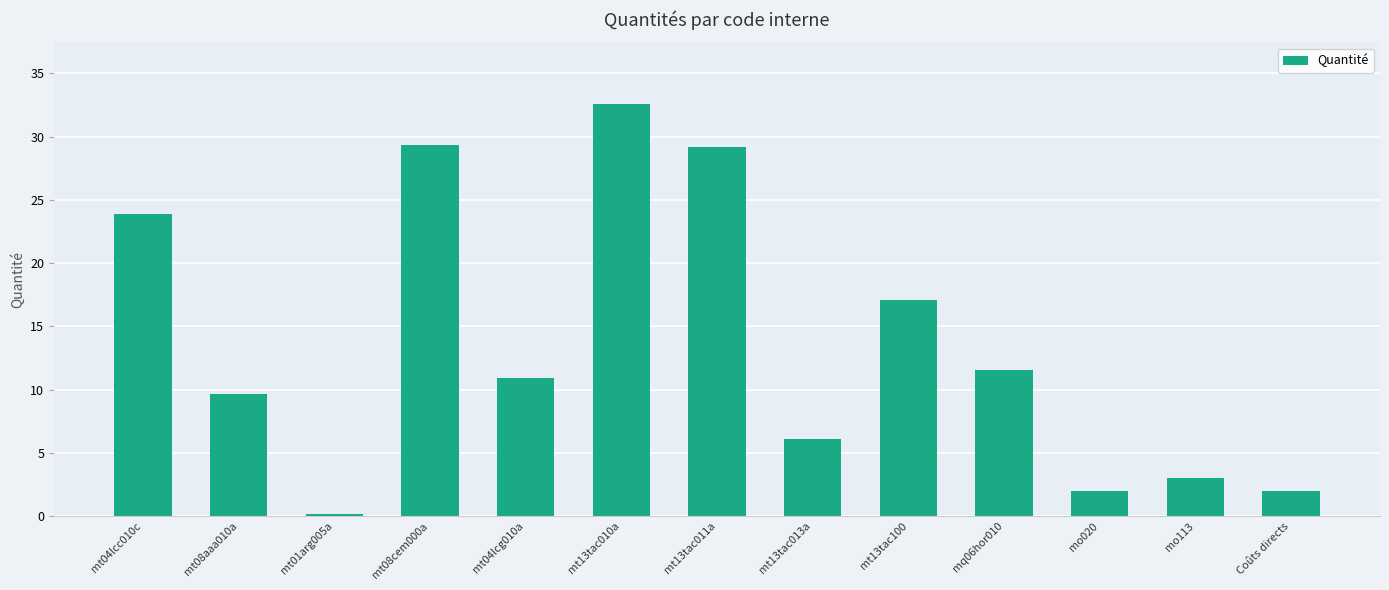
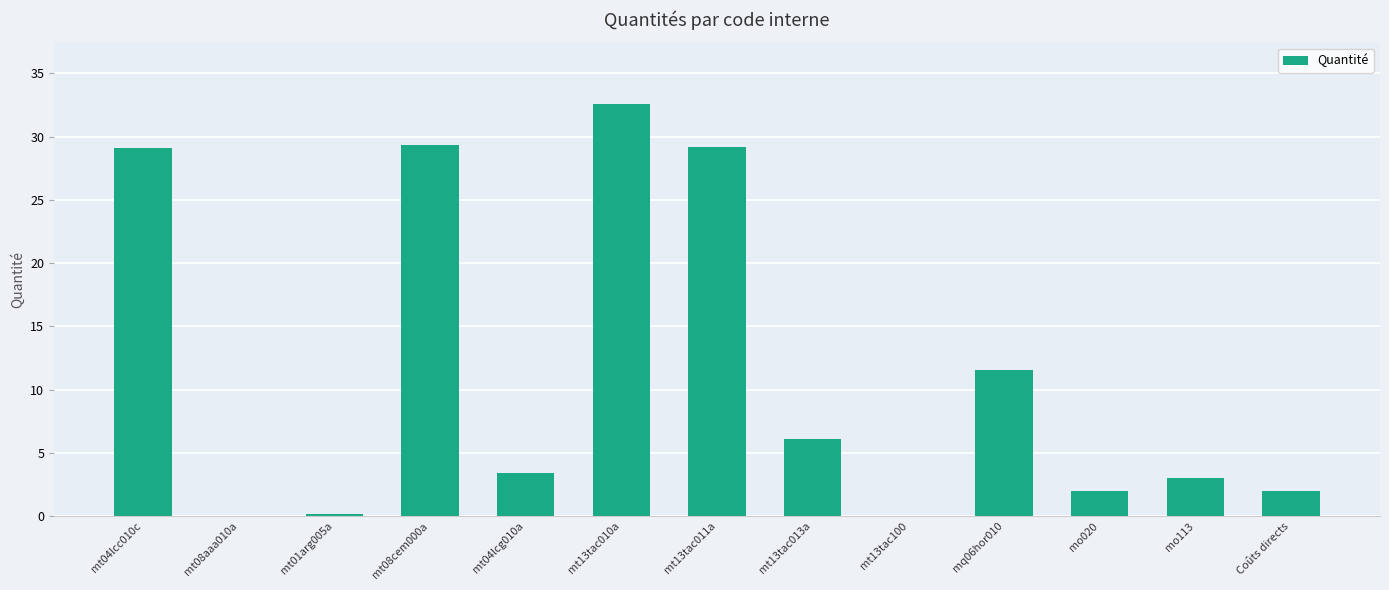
  {
-   "mt04lcc010c": 23.9,
-   "mt08aaa010a": 9.6,
+   "mt04lcc010c": 29.1,
+   "mt08aaa010a": 0.0,
    "mt08cem000a": 29.3,
-   "mt04lcg010a": 10.9,
+   "mt04lcg010a": 3.4,
    "mt13tac010a": 32.6,
    "mt13tac011a": 29.2,
    "mt13tac013a": 6.1,
-   "mt13tac100": 17.1,
+   "mt13tac100": 0.0,
    "mq06hor010": 11.6,
    "mo020": 2.0,
    "mo113": 3.0,
    "Coûts directs": 2.0
  }
